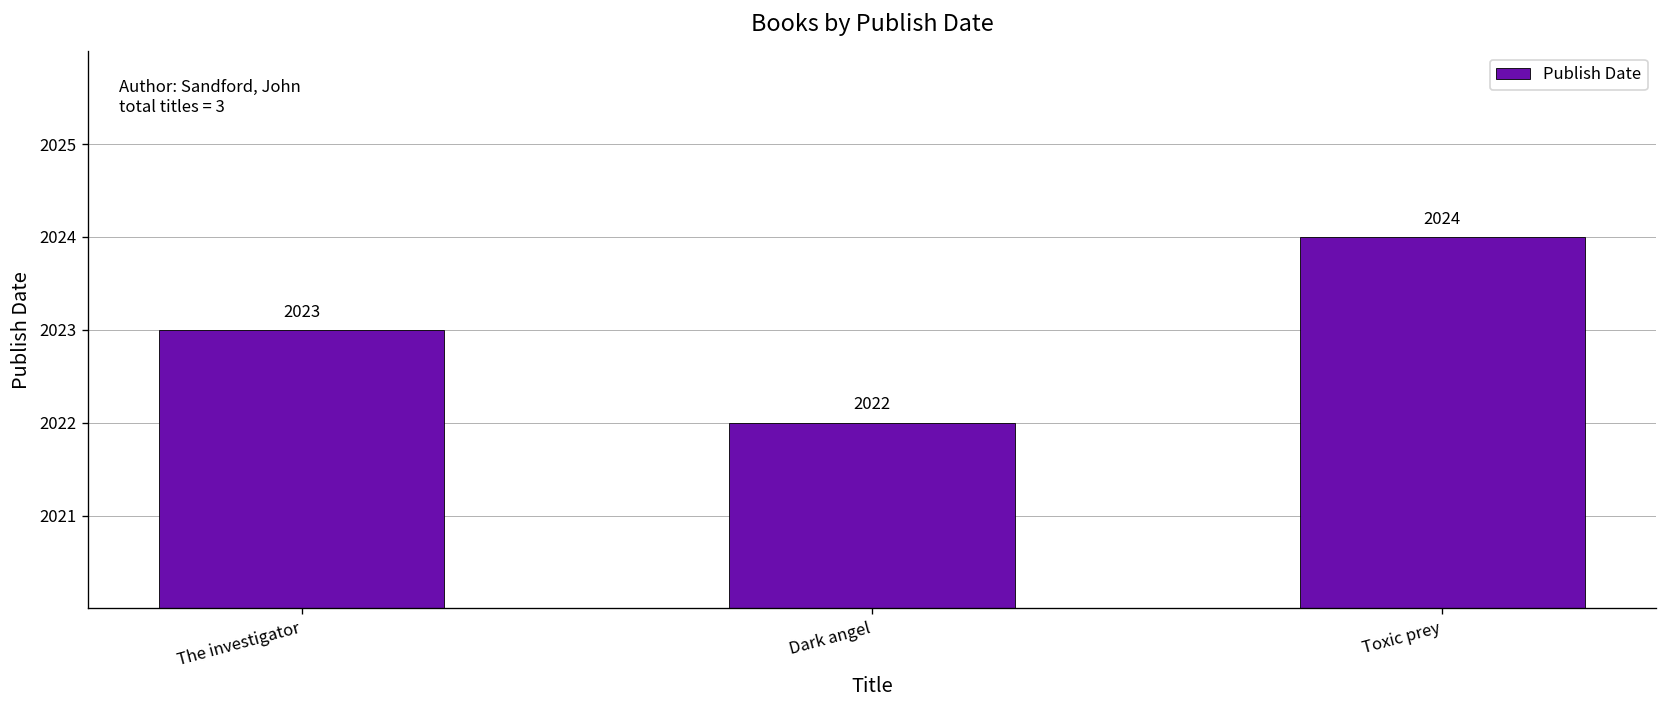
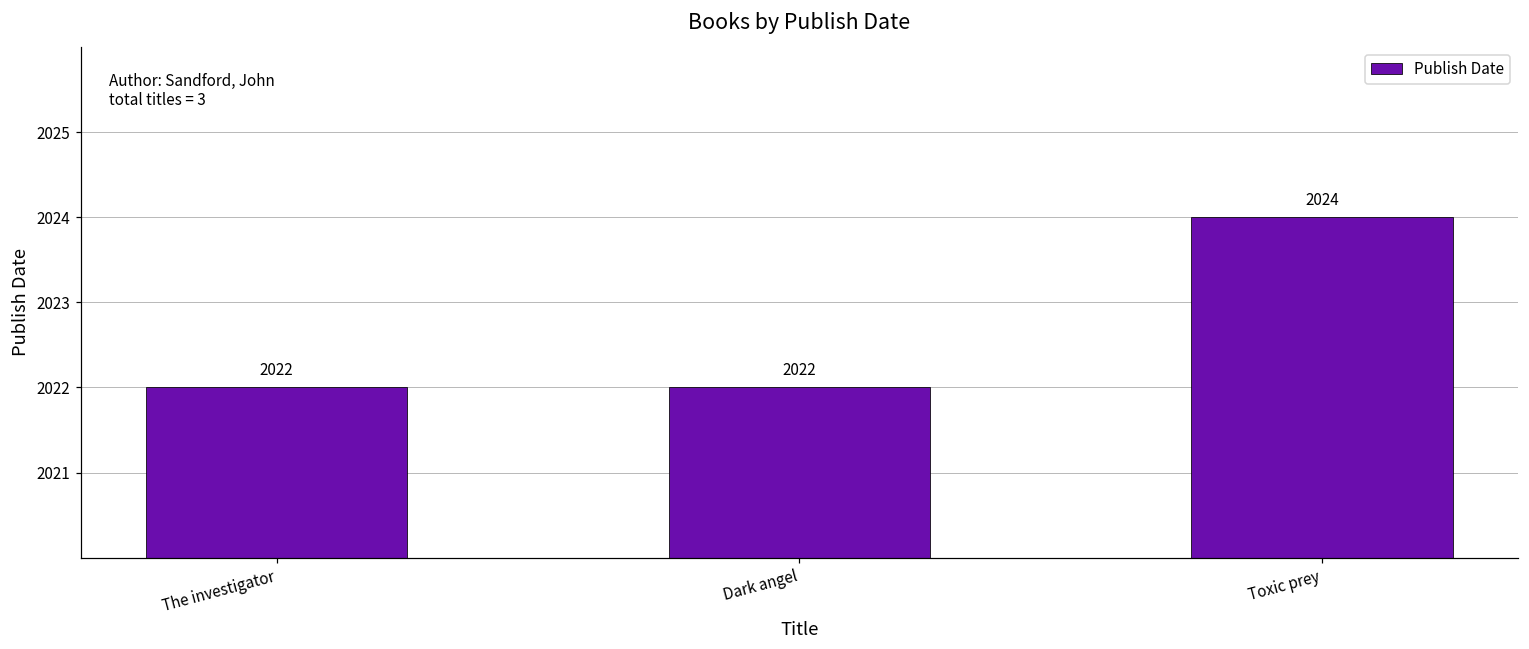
  {
-   "The investigator": 2023,
+   "The investigator": 2022,
    "Dark angel": 2022,
    "Toxic prey": 2024
  }
